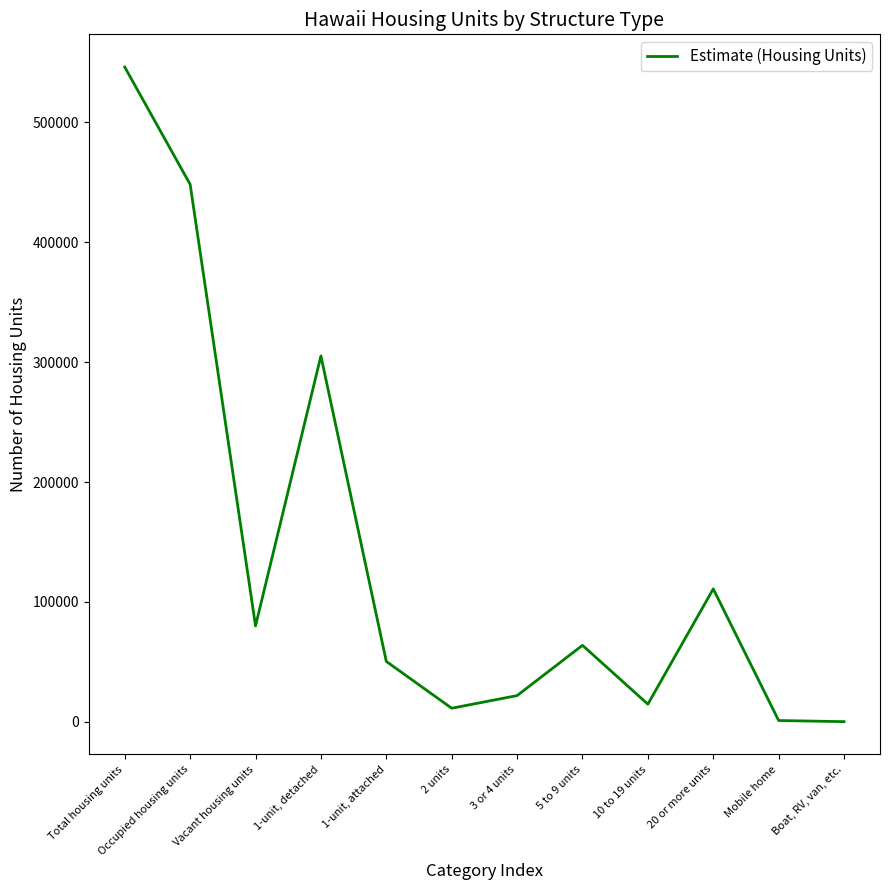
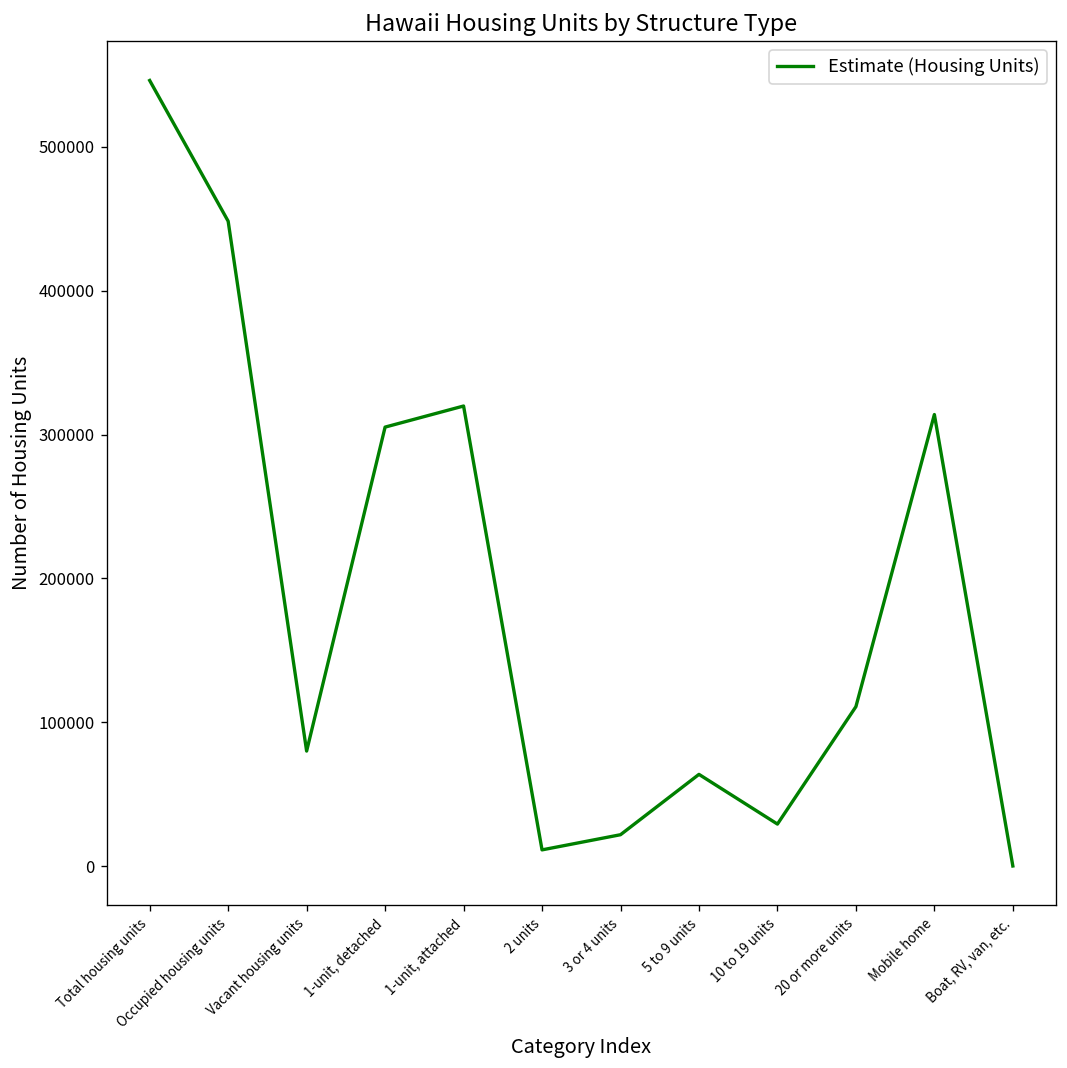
  {
    "Total housing units": 546000,
    "Occupied housing units": 448000,
    "Vacant housing units": 80000,
    "1-unit, detached": 305000,
-   "1-unit, attached": 50000,
+   "1-unit, attached": 320000,
    "2 units": 11000,
    "3 or 4 units": 22000,
    "5 to 9 units": 64000,
-   "10 to 19 units": 15000,
+   "10 to 19 units": 29000,
    "20 or more units": 111000,
-   "Mobile home": 1000,
+   "Mobile home": 314000,
    "Boat, RV, van, etc.": 0
  }
